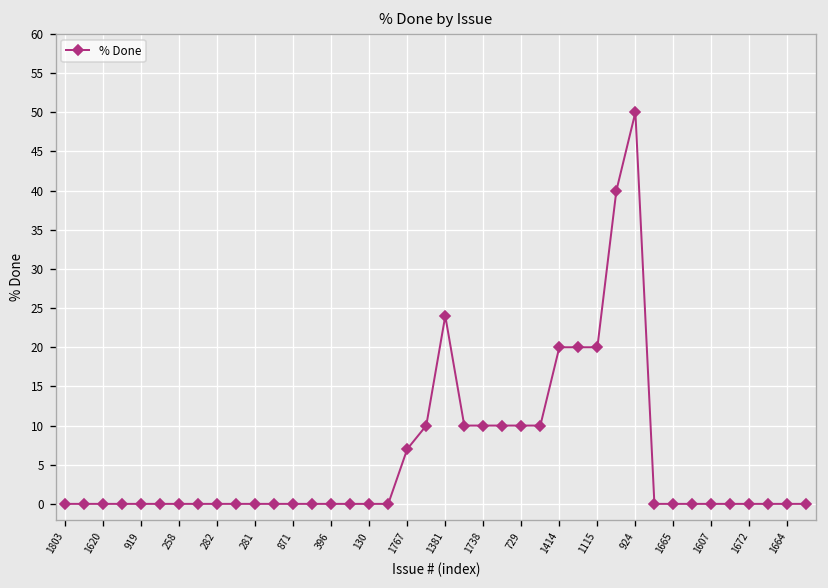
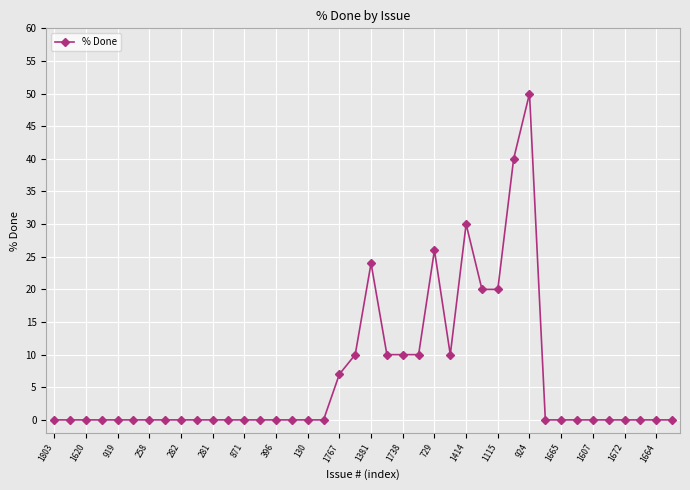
  {
    "1803": 0,
    "1620": 0,
    "919": 0,
    "258": 0,
    "282": 0,
    "281": 0,
    "871": 0,
    "396": 0,
    "130": 0,
    "1767": 7,
    "1381": 24,
    "1738": 10,
-   "729": 10,
-   "1414": 20,
+   "729": 26,
+   "1414": 30,
    "1115": 20,
    "924": 50,
    "1665": 0,
    "1607": 0,
    "1672": 0,
    "1664": 0
  }
